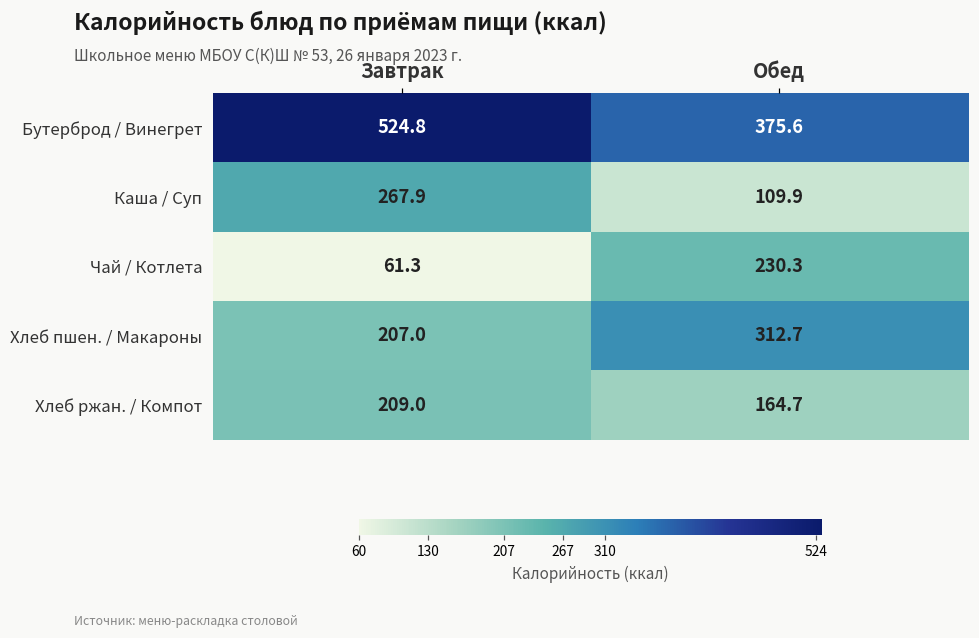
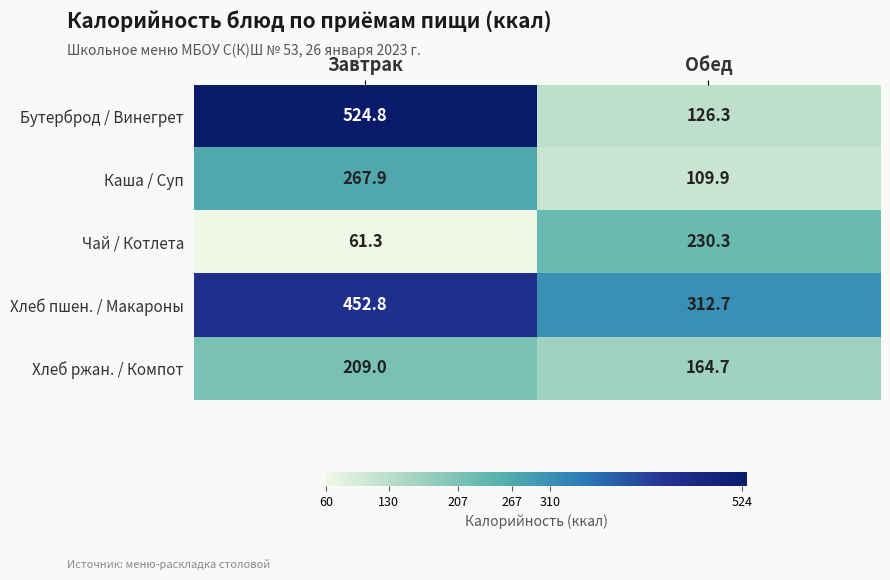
  {
    "Бутерброд / Винегрет": {
      "Завтрак": 524.8,
-     "Обед": 375.6
+     "Обед": 126.3
    },
    "Каша / Суп": {
      "Завтрак": 267.9,
      "Обед": 109.9
    },
    "Чай / Котлета": {
      "Завтрак": 61.3,
      "Обед": 230.3
    },
    "Хлеб пшен. / Макароны": {
-     "Завтрак": 207.0,
+     "Завтрак": 452.8,
      "Обед": 312.7
    },
    "Хлеб ржан. / Компот": {
      "Завтрак": 209.0,
      "Обед": 164.7
    }
  }
